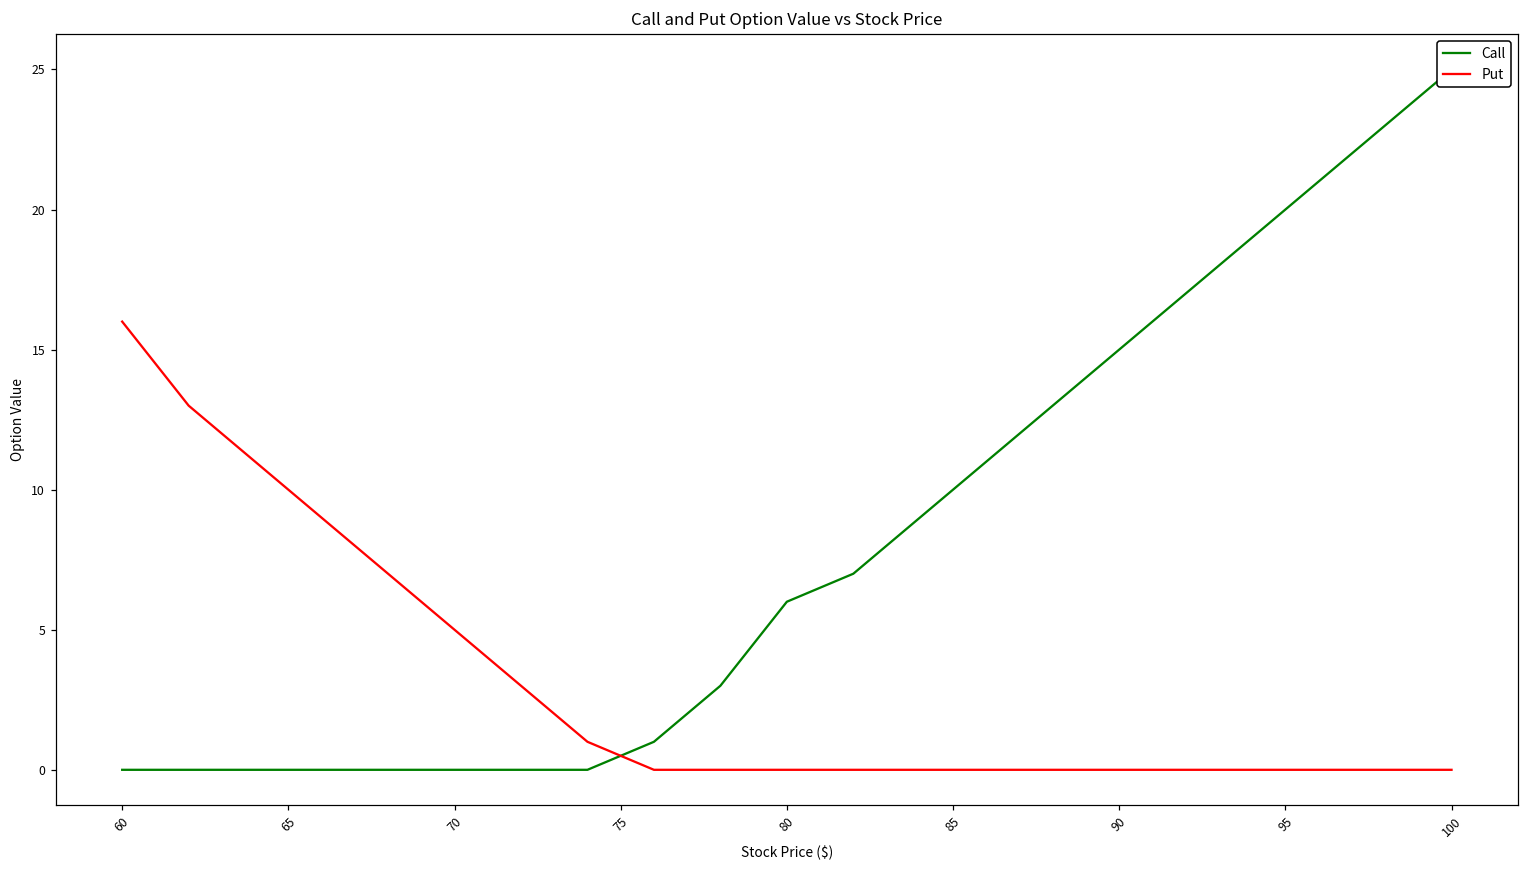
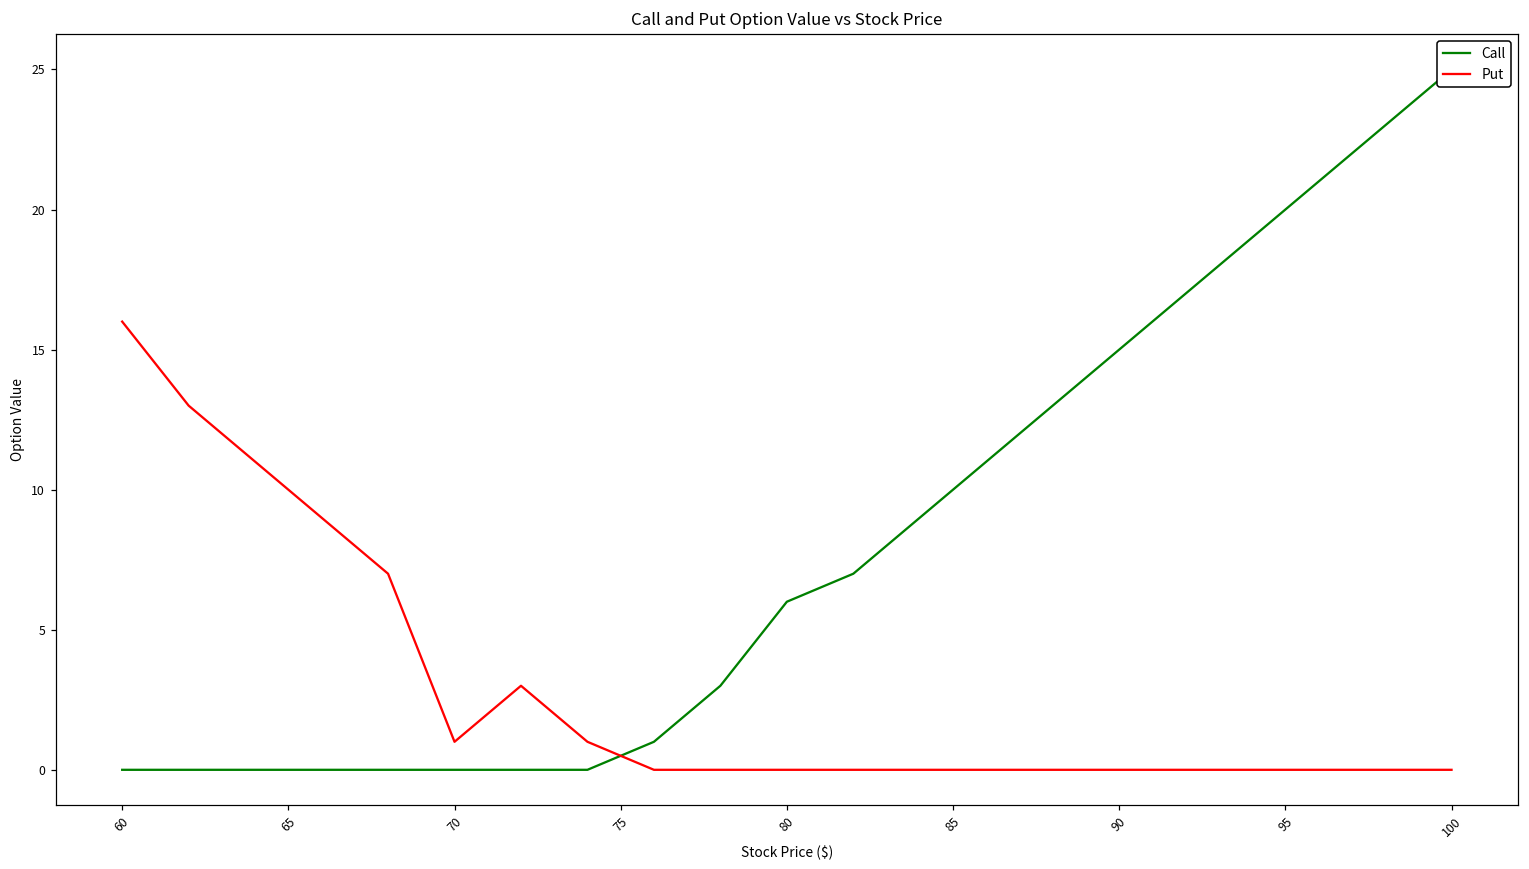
  {
    "Call": {
      "60": 0,
      "70": 0,
      "80": 6,
      "90": 15
    },
    "Put": {
      "60": 16,
-     "70": 5,
+     "70": 1,
      "80": 0,
      "90": 0,
      "100": 0
    }
  }
